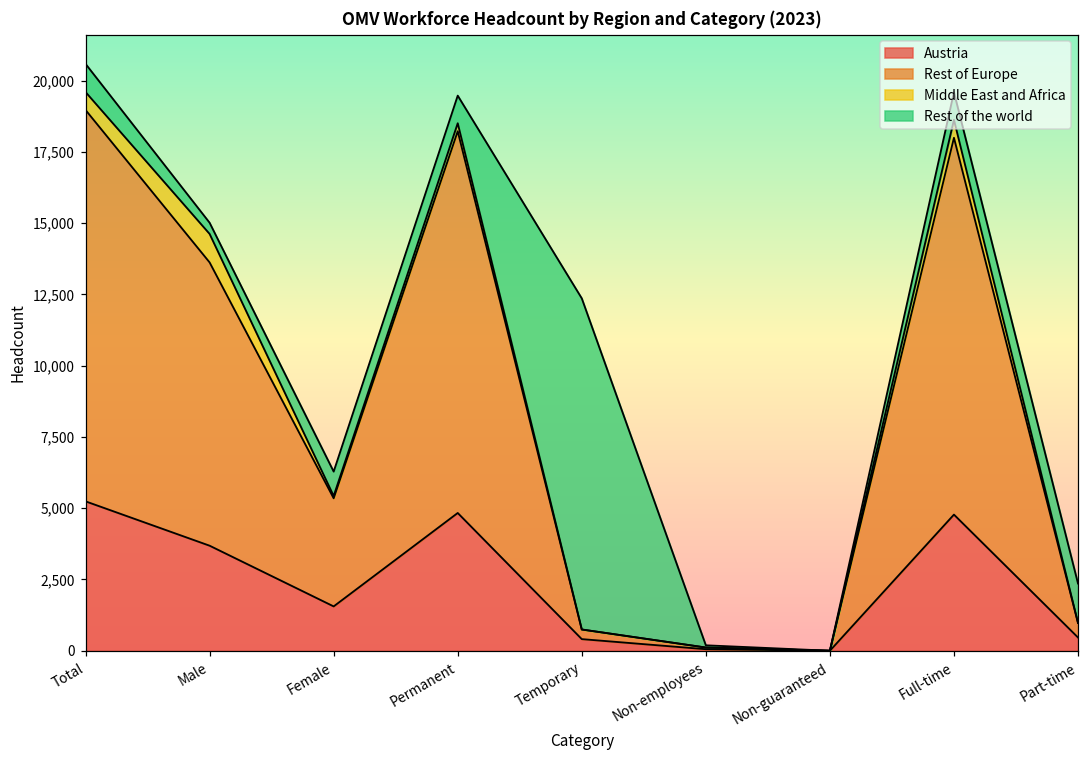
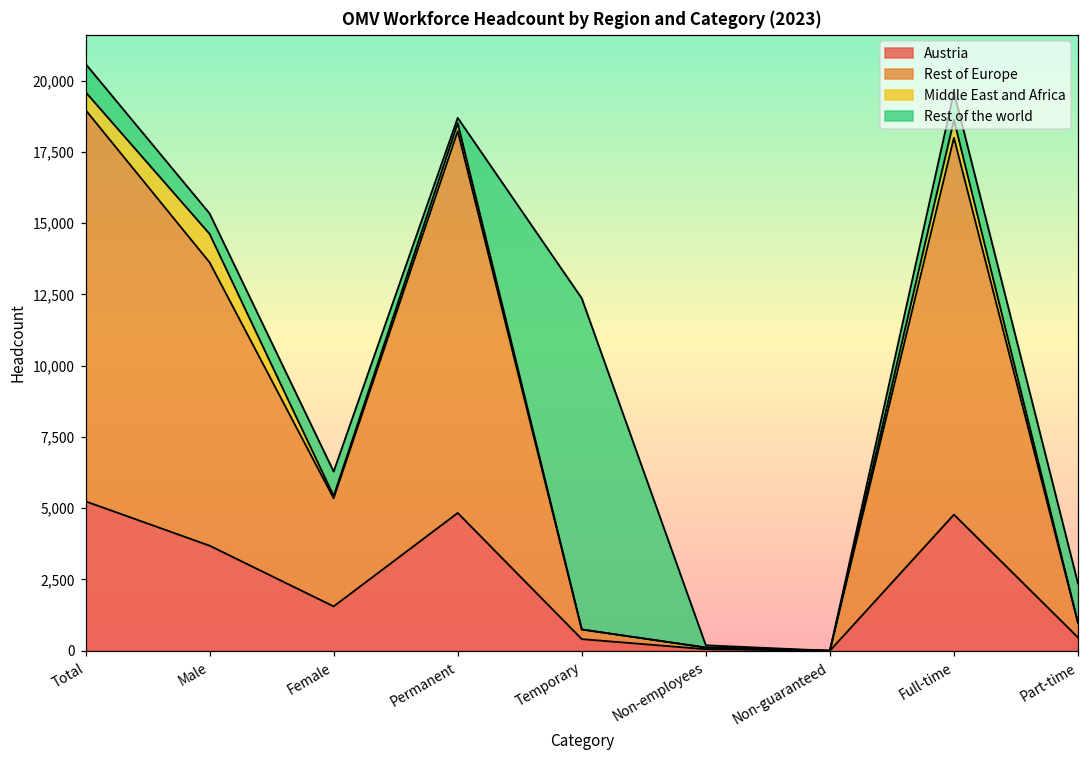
  {
    "Middle East and Africa": {
      "Total": "600",
      "Male": "1,000",
      "Permanent": "300"
    },
    "Rest of the world": {
      "Total": "1,000",
-     "Male": "400",
+     "Male": "700",
      "Female": "900",
-     "Permanent": "1,000",
+     "Permanent": "200",
      "Temporary": "11,600",
      "Part-time": "1,400"
    }
  }
